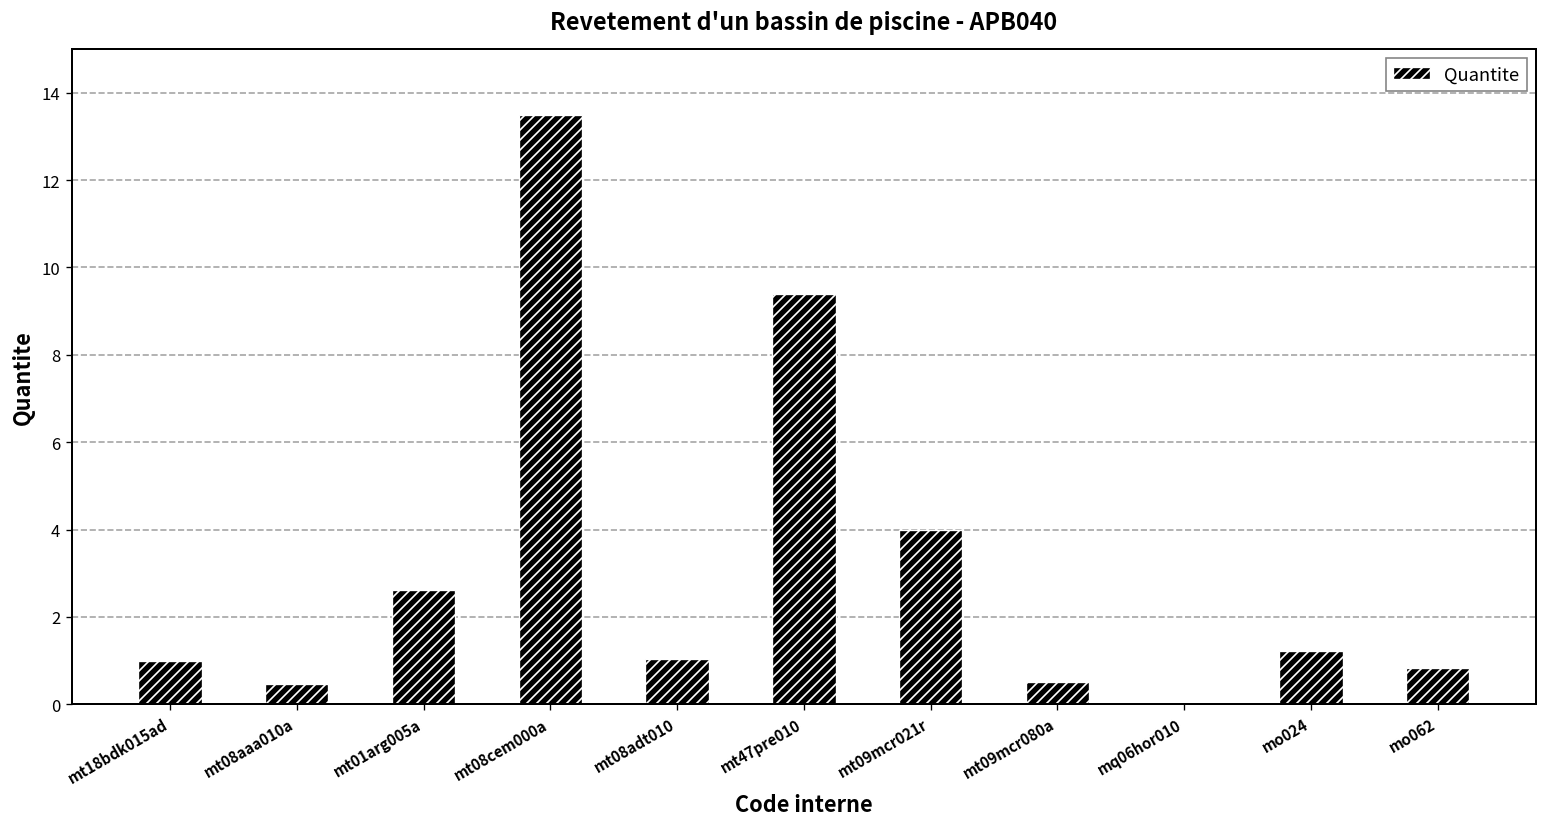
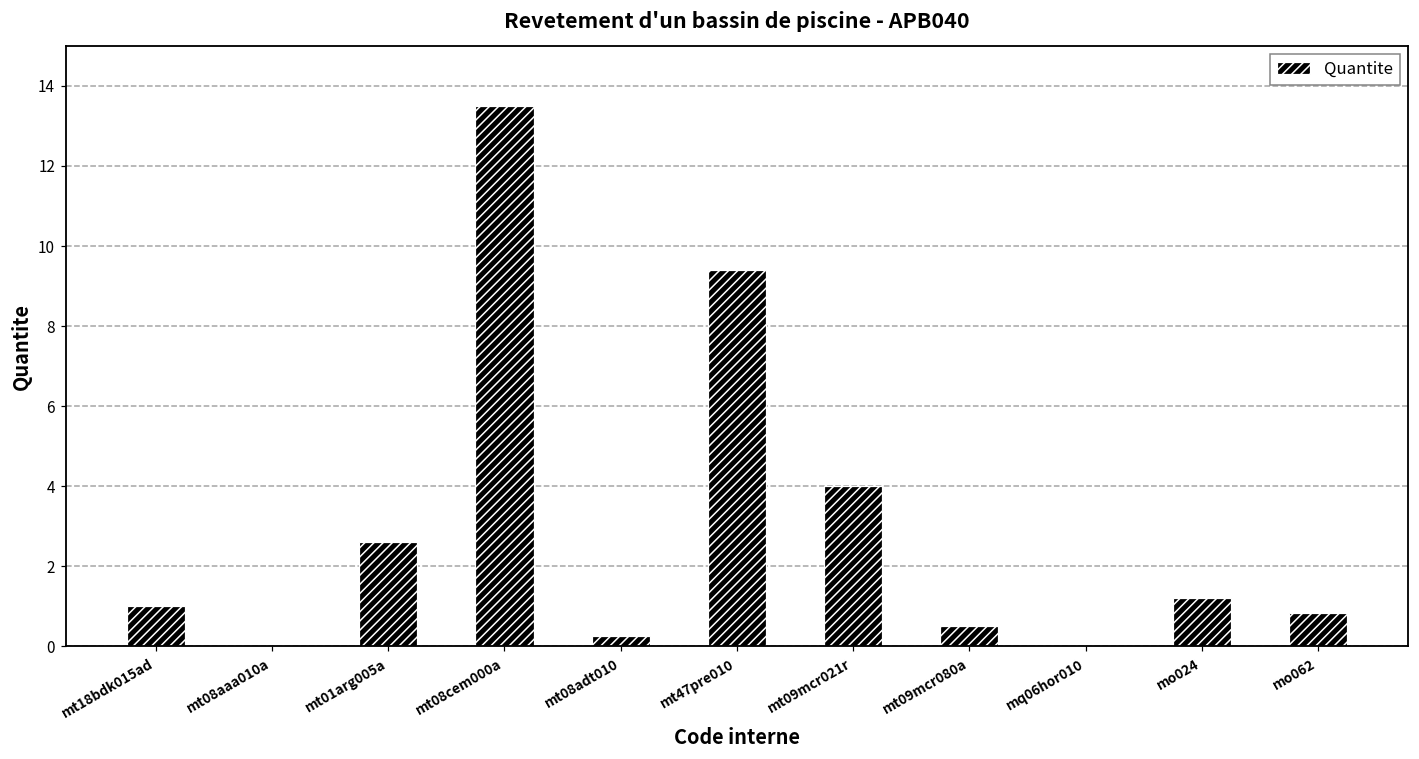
  {
    "mt18bdk015ad": 1.0,
-   "mt08aaa010a": 0.5,
+   "mt08aaa010a": 0.0,
    "mt01arg005a": 2.6,
    "mt08cem000a": 13.5,
-   "mt08adt010": 1.0,
+   "mt08adt010": 0.3,
    "mt47pre010": 9.4,
    "mt09mcr021r": 4.0,
    "mt09mcr080a": 0.5,
    "mo024": 1.2,
    "mo062": 0.8
  }
